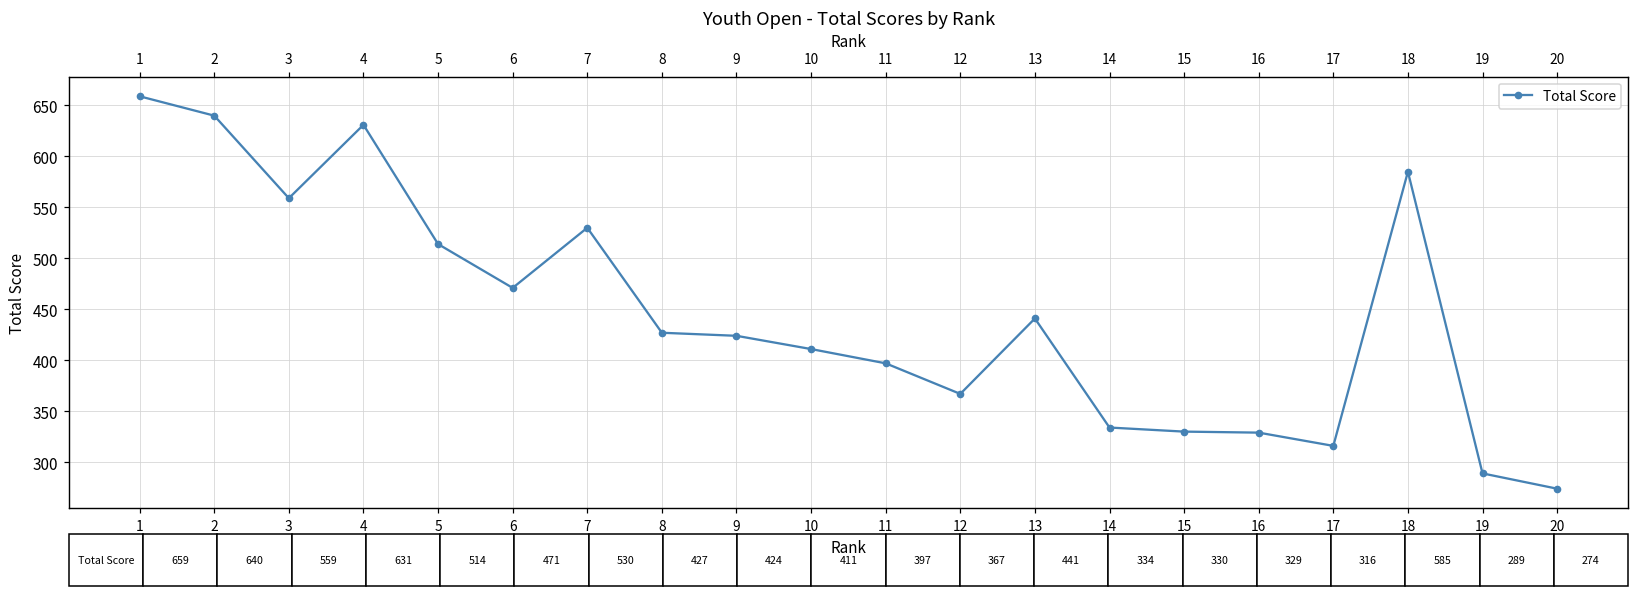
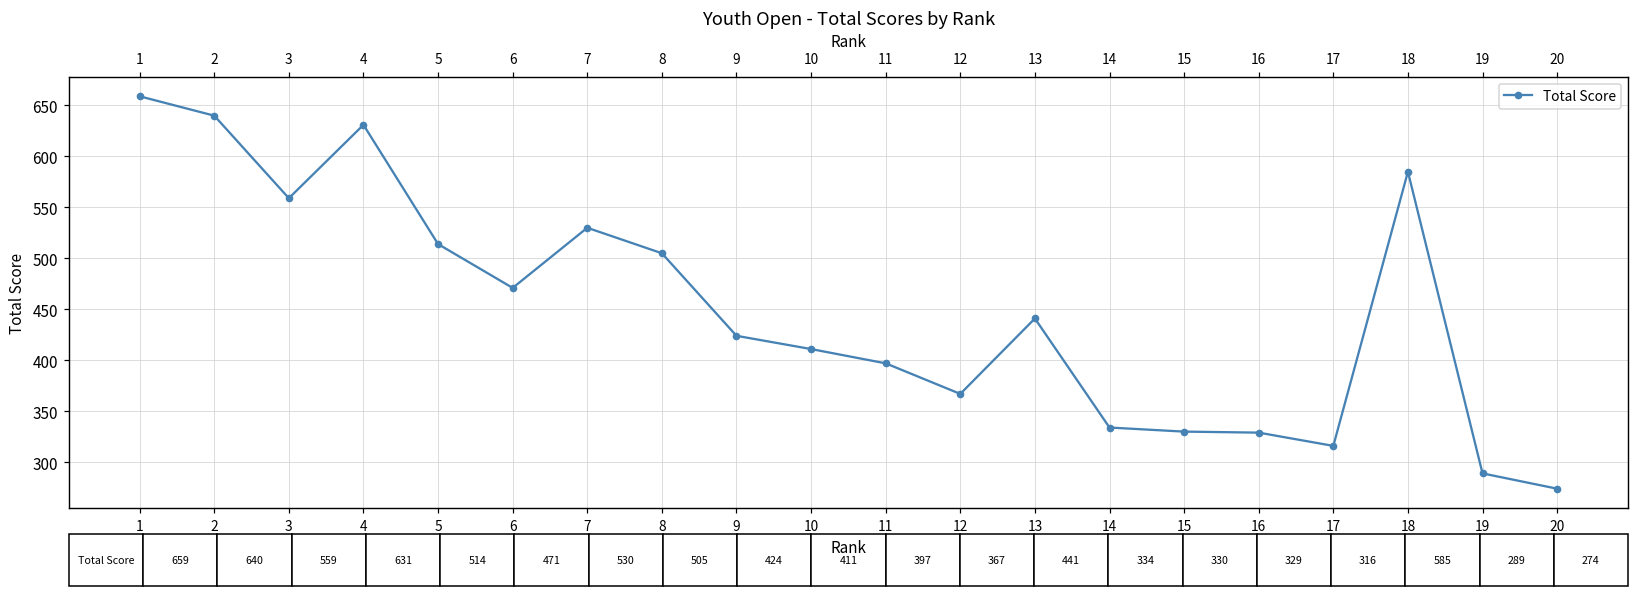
  {
-   "8": 427
+   "8": 505
  }
